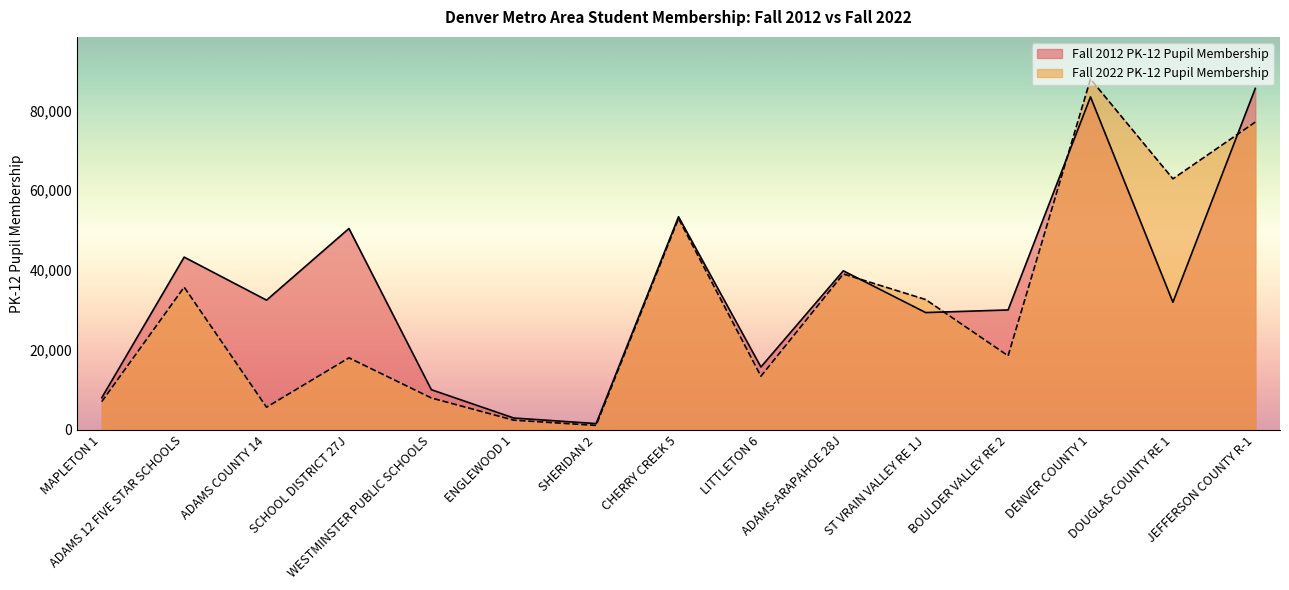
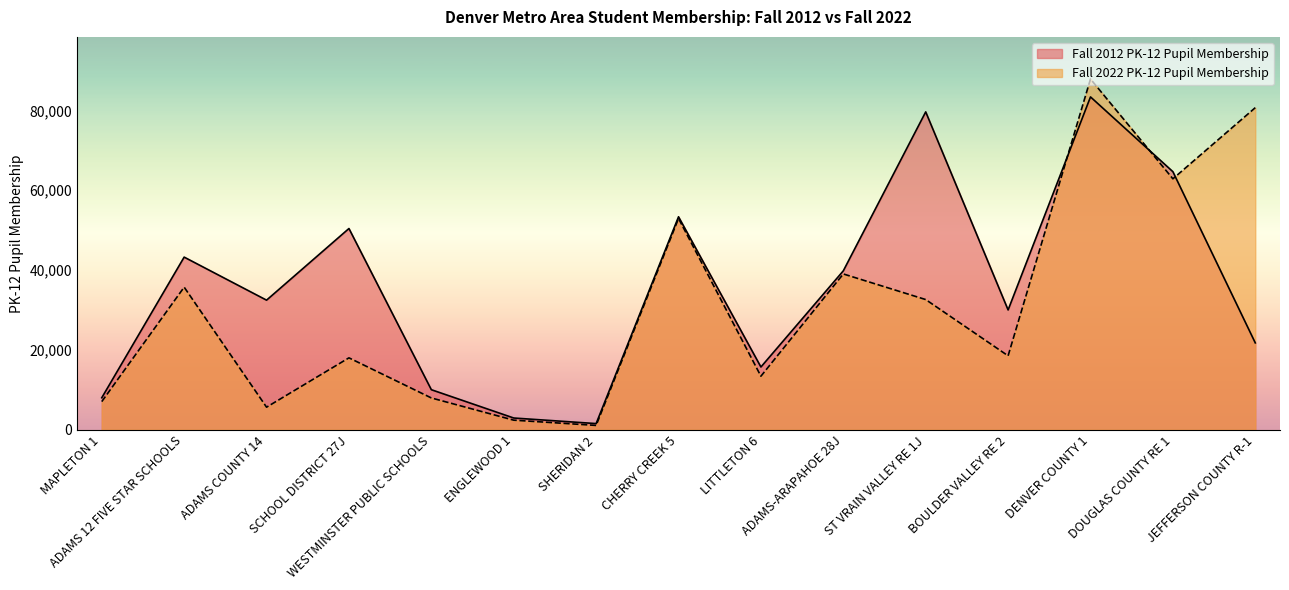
  {
    "Fall 2012 PK-12 Pupil Membership": {
      "MAPLETON 1": "8,000",
      "ADAMS 12 FIVE STAR SCHOOLS": "43,000",
      "ADAMS COUNTY 14": "32,000",
      "SCHOOL DISTRICT 27J": "50,000",
      "WESTMINSTER PUBLIC SCHOOLS": "10,000",
      "LITTLETON 6": "16,000",
      "ADAMS-ARAPAHOE 28J": "40,000",
-     "ST VRAIN VALLEY RE 1J": "29,000",
+     "ST VRAIN VALLEY RE 1J": "80,000",
      "BOULDER VALLEY RE 2": "30,000",
      "DENVER COUNTY 1": "83,000",
-     "DOUGLAS COUNTY RE 1": "32,000",
-     "JEFFERSON COUNTY R-1": "86,000"
+     "DOUGLAS COUNTY RE 1": "65,000",
+     "JEFFERSON COUNTY R-1": "22,000"
    },
    "Fall 2022 PK-12 Pupil Membership": {
      "MAPLETON 1": "7,000",
      "ADAMS 12 FIVE STAR SCHOOLS": "36,000",
      "ADAMS COUNTY 14": "6,000",
      "SCHOOL DISTRICT 27J": "18,000",
      "WESTMINSTER PUBLIC SCHOOLS": "8,000",
      "LITTLETON 6": "13,000",
      "ADAMS-ARAPAHOE 28J": "39,000",
      "ST VRAIN VALLEY RE 1J": "33,000",
      "BOULDER VALLEY RE 2": "19,000",
      "DOUGLAS COUNTY RE 1": "63,000",
-     "JEFFERSON COUNTY R-1": "77,000"
+     "JEFFERSON COUNTY R-1": "81,000"
    }
  }
